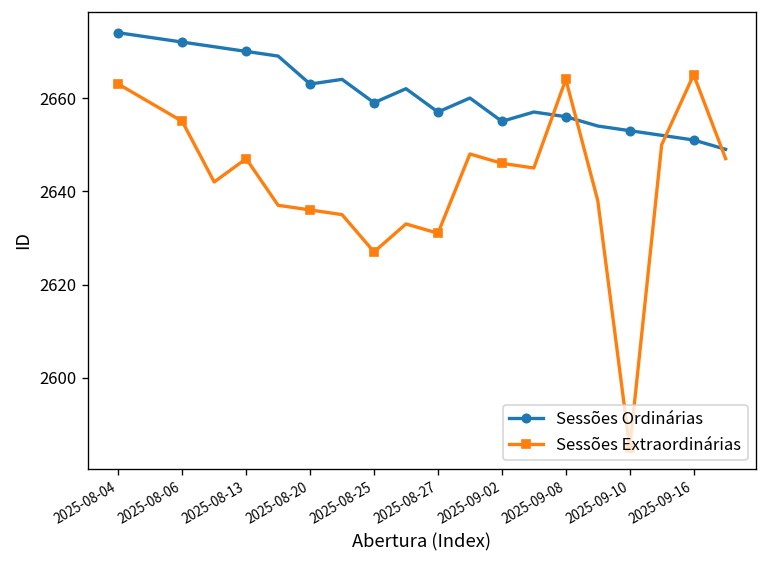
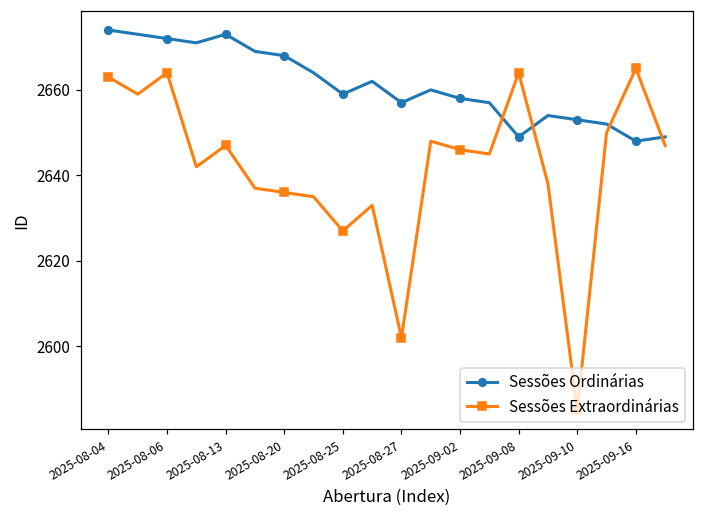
  {
    "Sessões Ordinárias": {
      "2025-08-04": 2674,
      "2025-08-06": 2672,
-     "2025-08-13": 2670,
-     "2025-08-20": 2663,
+     "2025-08-13": 2673,
+     "2025-08-20": 2668,
      "2025-08-25": 2659,
      "2025-08-27": 2657,
-     "2025-09-02": 2655,
-     "2025-09-08": 2656,
+     "2025-09-02": 2658,
+     "2025-09-08": 2649,
      "2025-09-10": 2653,
-     "2025-09-16": 2651
+     "2025-09-16": 2648
    },
    "Sessões Extraordinárias": {
      "2025-08-04": 2663,
-     "2025-08-06": 2655,
+     "2025-08-06": 2664,
      "2025-08-13": 2647,
      "2025-08-20": 2636,
      "2025-08-25": 2627,
-     "2025-08-27": 2631,
+     "2025-08-27": 2602,
      "2025-09-02": 2646,
      "2025-09-08": 2664,
      "2025-09-16": 2665
    }
  }
